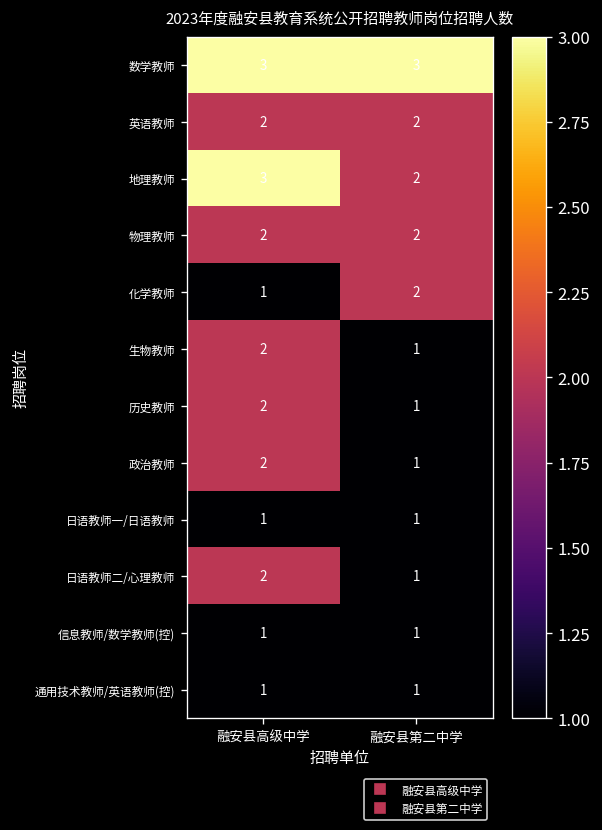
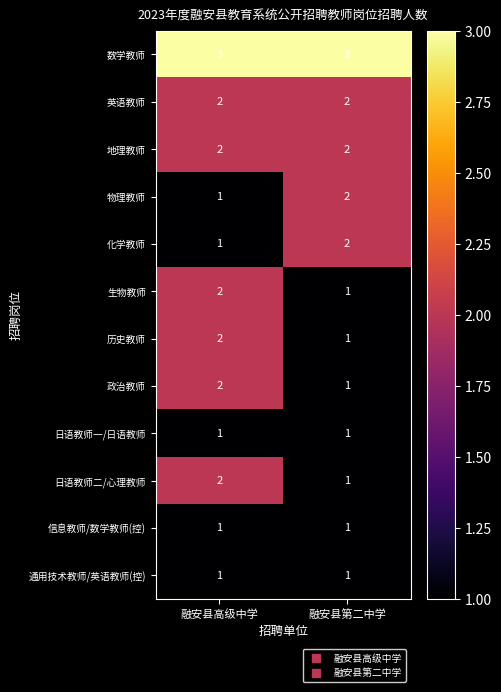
  {
    "数学教师": {
      "融安县高级中学": 3,
      "融安县第二中学": 3
    },
    "英语教师": {
      "融安县高级中学": 2,
      "融安县第二中学": 2
    },
    "地理教师": {
-     "融安县高级中学": 3,
+     "融安县高级中学": 2,
      "融安县第二中学": 2
    },
    "物理教师": {
-     "融安县高级中学": 2,
+     "融安县高级中学": 1,
      "融安县第二中学": 2
    },
    "化学教师": {
      "融安县高级中学": 1,
      "融安县第二中学": 2
    },
    "生物教师": {
      "融安县高级中学": 2,
      "融安县第二中学": 1
    },
    "历史教师": {
      "融安县高级中学": 2,
      "融安县第二中学": 1
    },
    "政治教师": {
      "融安县高级中学": 2,
      "融安县第二中学": 1
    },
    "日语教师一/日语教师": {
      "融安县高级中学": 1,
      "融安县第二中学": 1
    },
    "日语教师二/心理教师": {
      "融安县高级中学": 2,
      "融安县第二中学": 1
    },
    "信息教师/数学教师(控)": {
      "融安县高级中学": 1,
      "融安县第二中学": 1
    },
    "通用技术教师/英语教师(控)": {
      "融安县高级中学": 1,
      "融安县第二中学": 1
    }
  }
